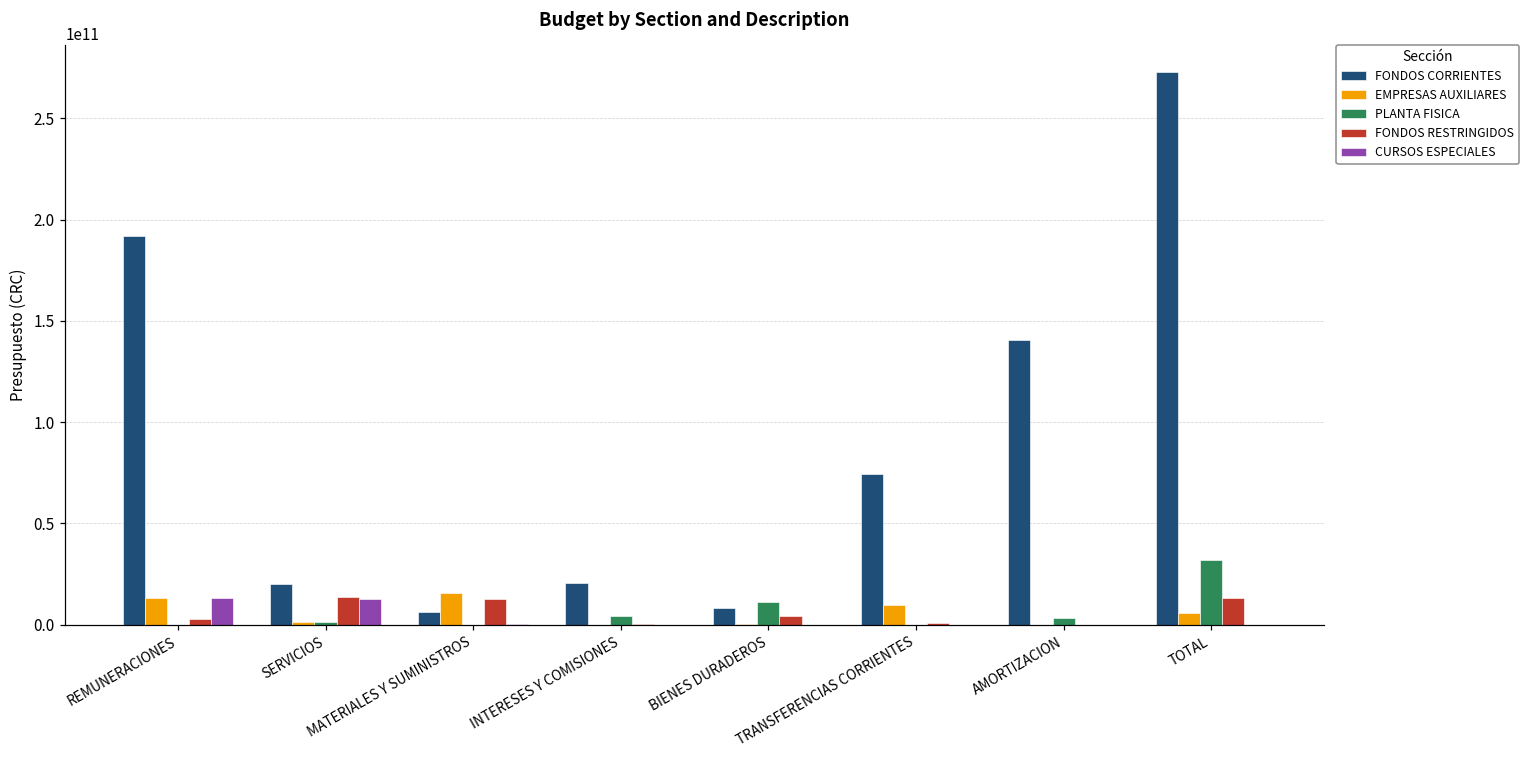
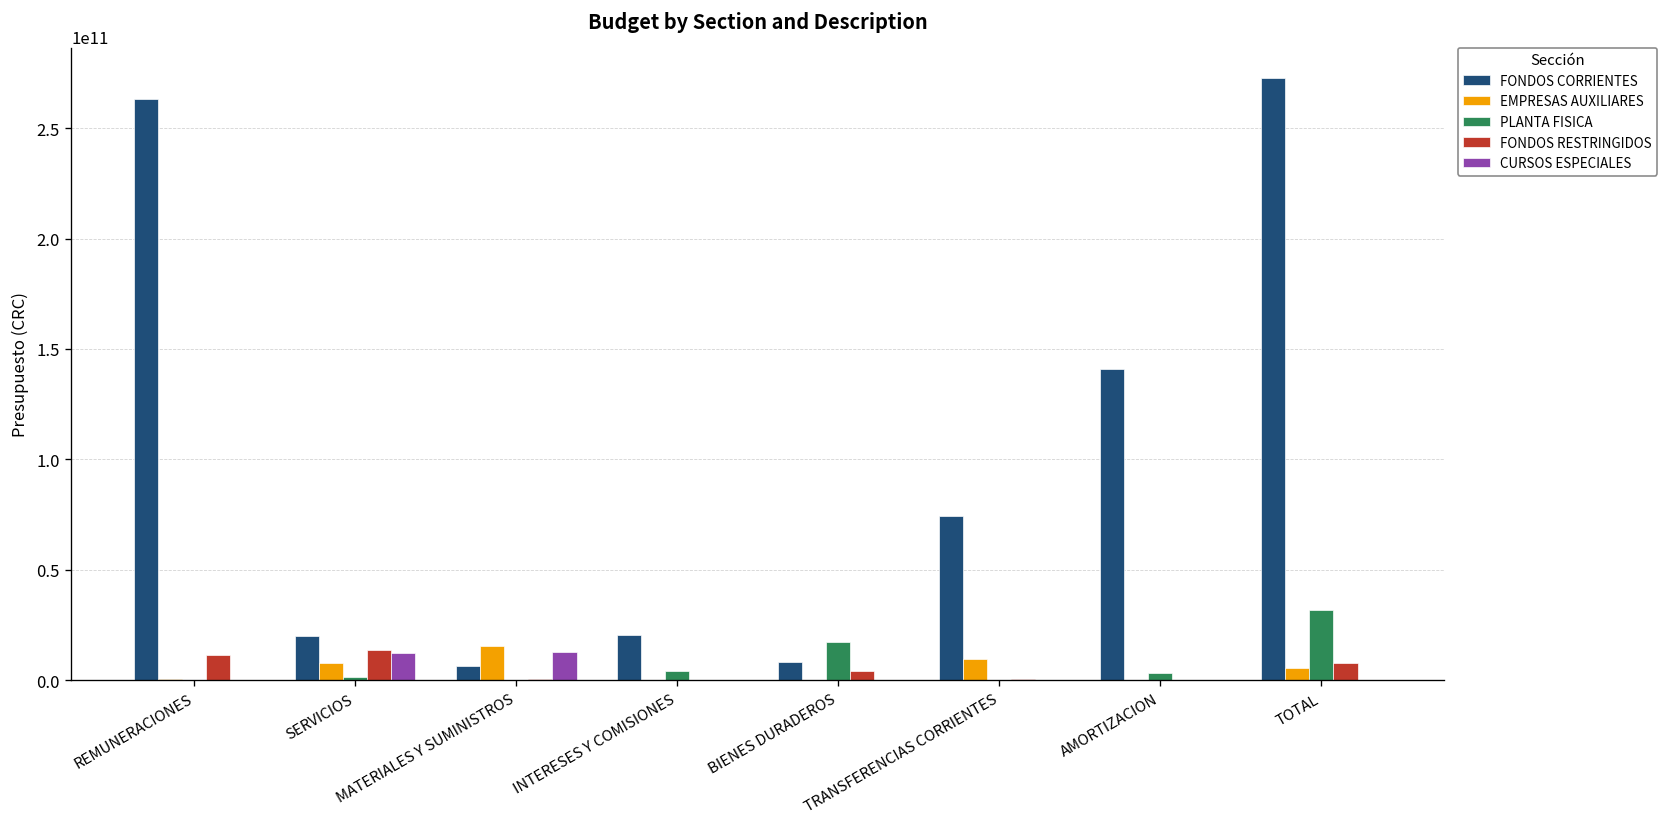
  {
    "FONDOS CORRIENTES": {
-     "REMUNERACIONES": 192000000000,
+     "REMUNERACIONES": 263000000000,
      "SERVICIOS": 20000000000,
      "MATERIALES Y SUMINISTROS": 6000000000,
      "INTERESES Y COMISIONES": 21000000000,
      "BIENES DURADEROS": 8000000000,
      "TRANSFERENCIAS CORRIENTES": 74000000000,
      "AMORTIZACION": 141000000000,
      "TOTAL": 273000000000
    },
    "EMPRESAS AUXILIARES": {
-     "REMUNERACIONES": 13000000000,
-     "SERVICIOS": 1000000000,
+     "REMUNERACIONES": 1000000000,
+     "SERVICIOS": 8000000000,
      "MATERIALES Y SUMINISTROS": 16000000000,
      "INTERESES Y COMISIONES": 0,
      "TRANSFERENCIAS CORRIENTES": 10000000000,
      "AMORTIZACION": 0,
      "TOTAL": 6000000000
    },
    "PLANTA FISICA": {
      "REMUNERACIONES": 0,
      "SERVICIOS": 1000000000,
      "MATERIALES Y SUMINISTROS": 0,
      "INTERESES Y COMISIONES": 4000000000,
-     "BIENES DURADEROS": 11000000000,
+     "BIENES DURADEROS": 17000000000,
      "TRANSFERENCIAS CORRIENTES": 0,
      "AMORTIZACION": 3000000000,
      "TOTAL": 32000000000
    },
    "FONDOS RESTRINGIDOS": {
-     "REMUNERACIONES": 3000000000,
+     "REMUNERACIONES": 11000000000,
      "SERVICIOS": 14000000000,
-     "MATERIALES Y SUMINISTROS": 12000000000,
+     "MATERIALES Y SUMINISTROS": 1000000000,
      "BIENES DURADEROS": 4000000000,
      "AMORTIZACION": 0,
-     "TOTAL": 13000000000
+     "TOTAL": 8000000000
    },
    "CURSOS ESPECIALES": {
-     "REMUNERACIONES": 13000000000,
+     "REMUNERACIONES": 0,
      "SERVICIOS": 12000000000,
-     "MATERIALES Y SUMINISTROS": 0,
+     "MATERIALES Y SUMINISTROS": 13000000000,
      "INTERESES Y COMISIONES": 0,
      "BIENES DURADEROS": 0,
      "TRANSFERENCIAS CORRIENTES": 0,
      "AMORTIZACION": 0,
      "TOTAL": 0
    }
  }
